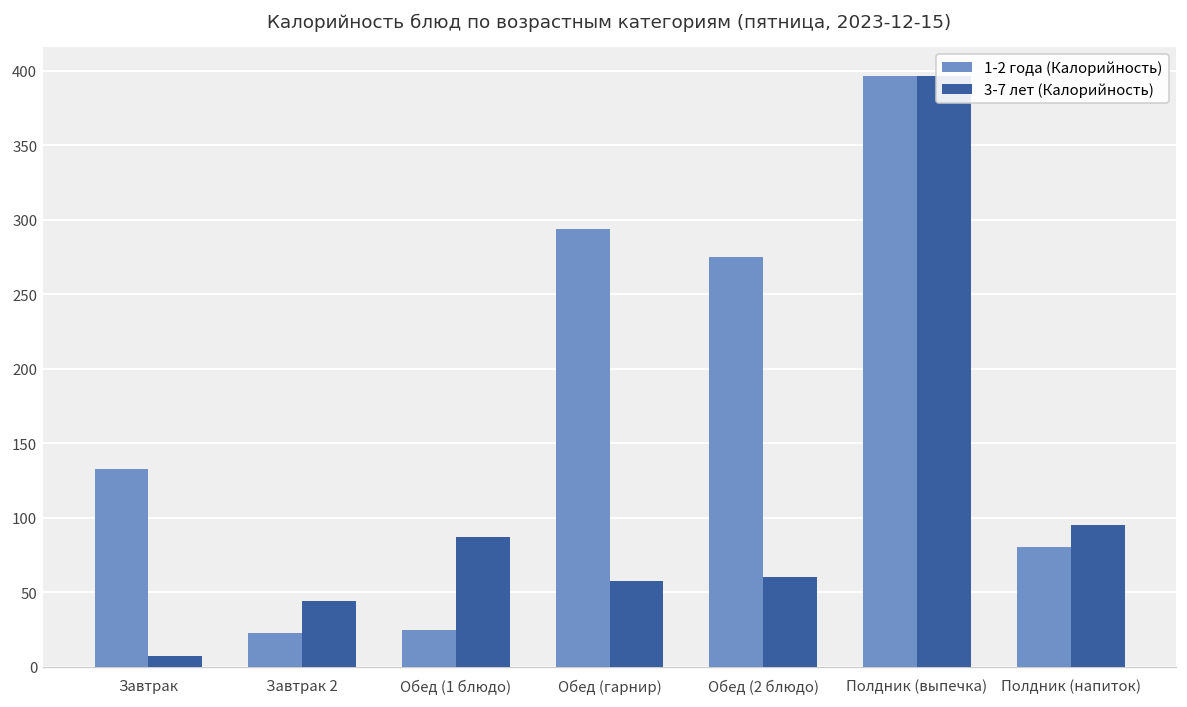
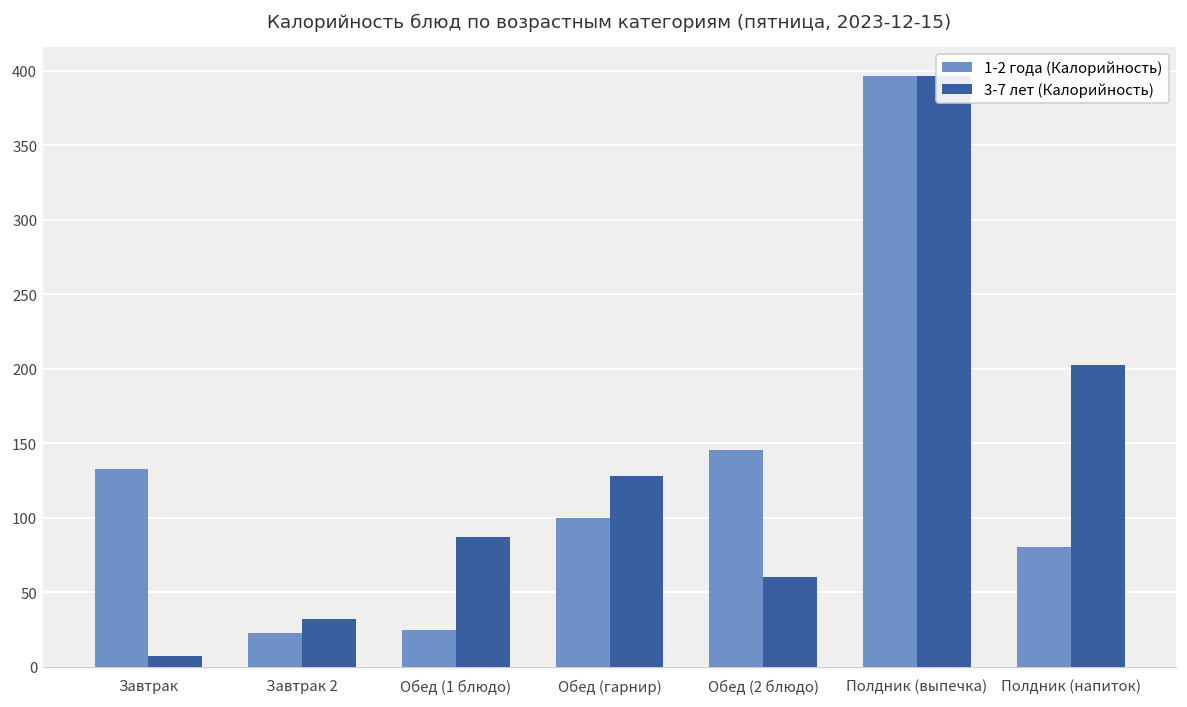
  {
    "1-2 года (Калорийность)": {
      "Завтрак": 133,
      "Завтрак 2": 23,
      "Обед (1 блюдо)": 25,
-     "Обед (гарнир)": 294,
-     "Обед (2 блюдо)": 275,
+     "Обед (гарнир)": 100,
+     "Обед (2 блюдо)": 146,
      "Полдник (выпечка)": 396,
      "Полдник (напиток)": 80
    },
    "3-7 лет (Калорийность)": {
      "Завтрак": 7,
-     "Завтрак 2": 44,
+     "Завтрак 2": 32,
      "Обед (1 блюдо)": 87,
-     "Обед (гарнир)": 58,
+     "Обед (гарнир)": 128,
      "Обед (2 блюдо)": 60,
-     "Полдник (напиток)": 95
+     "Полдник (напиток)": 203
    }
  }
